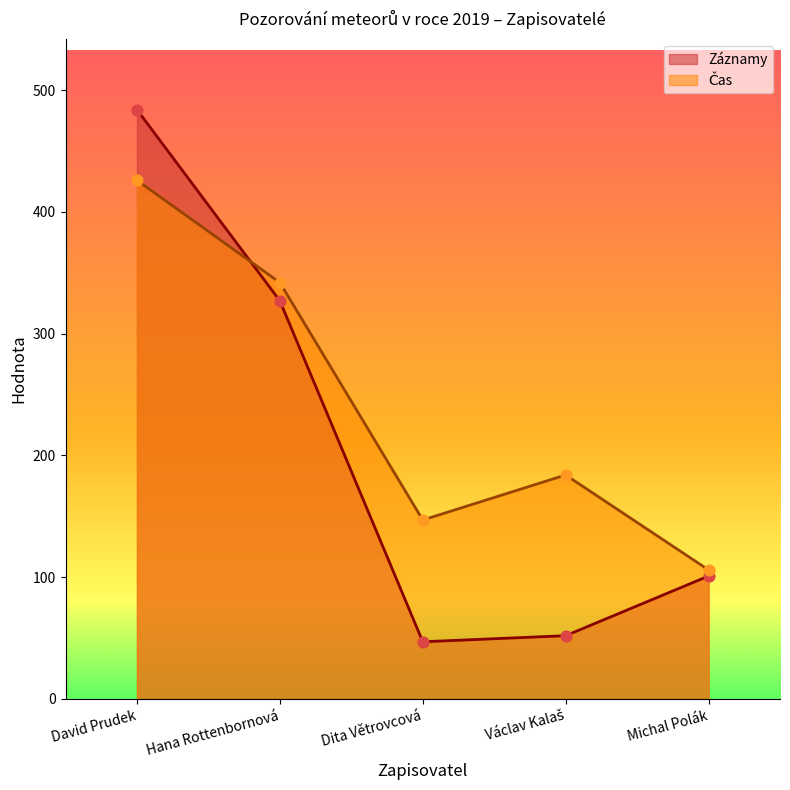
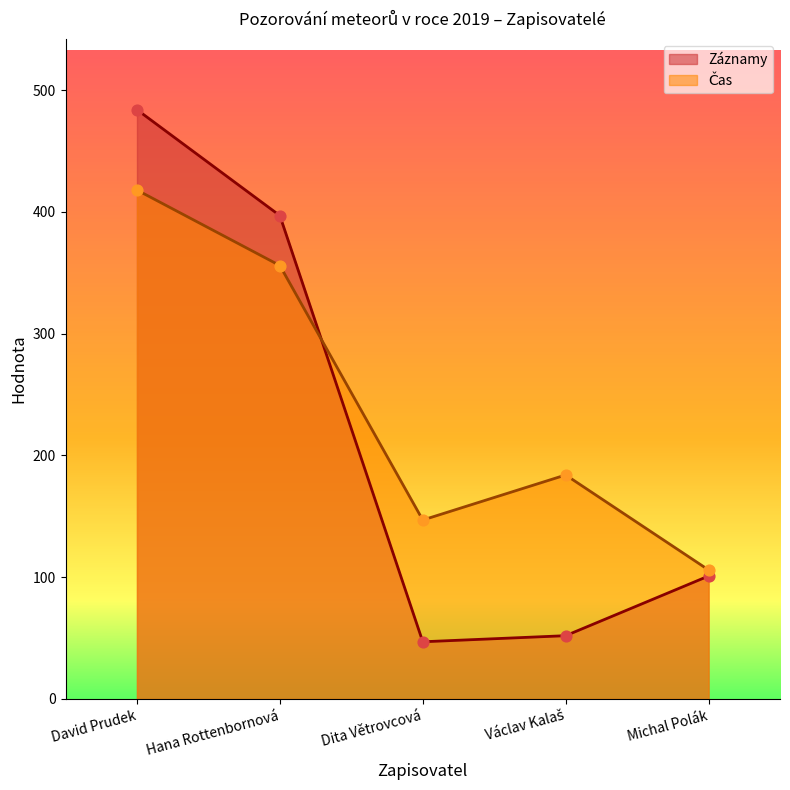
  {
    "Záznamy": {
      "David Prudek": 484,
-     "Hana Rottenbornová": 327,
+     "Hana Rottenbornová": 397,
      "Dita Větrovcová": 47,
      "Václav Kalaš": 52,
      "Michal Polák": 101
    },
    "Čas": {
-     "David Prudek": 426,
-     "Hana Rottenbornová": 342,
+     "David Prudek": 418,
+     "Hana Rottenbornová": 356,
      "Dita Větrovcová": 147,
      "Václav Kalaš": 184,
      "Michal Polák": 106
    }
  }
